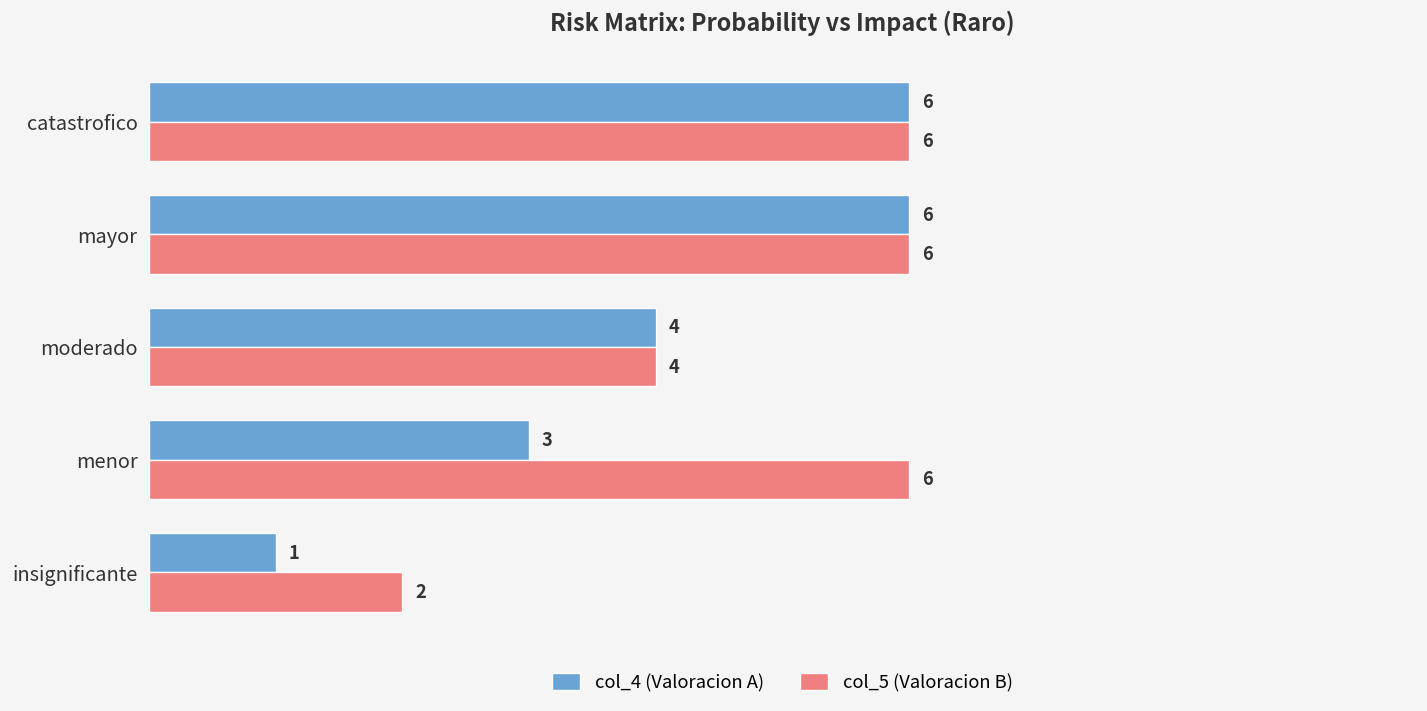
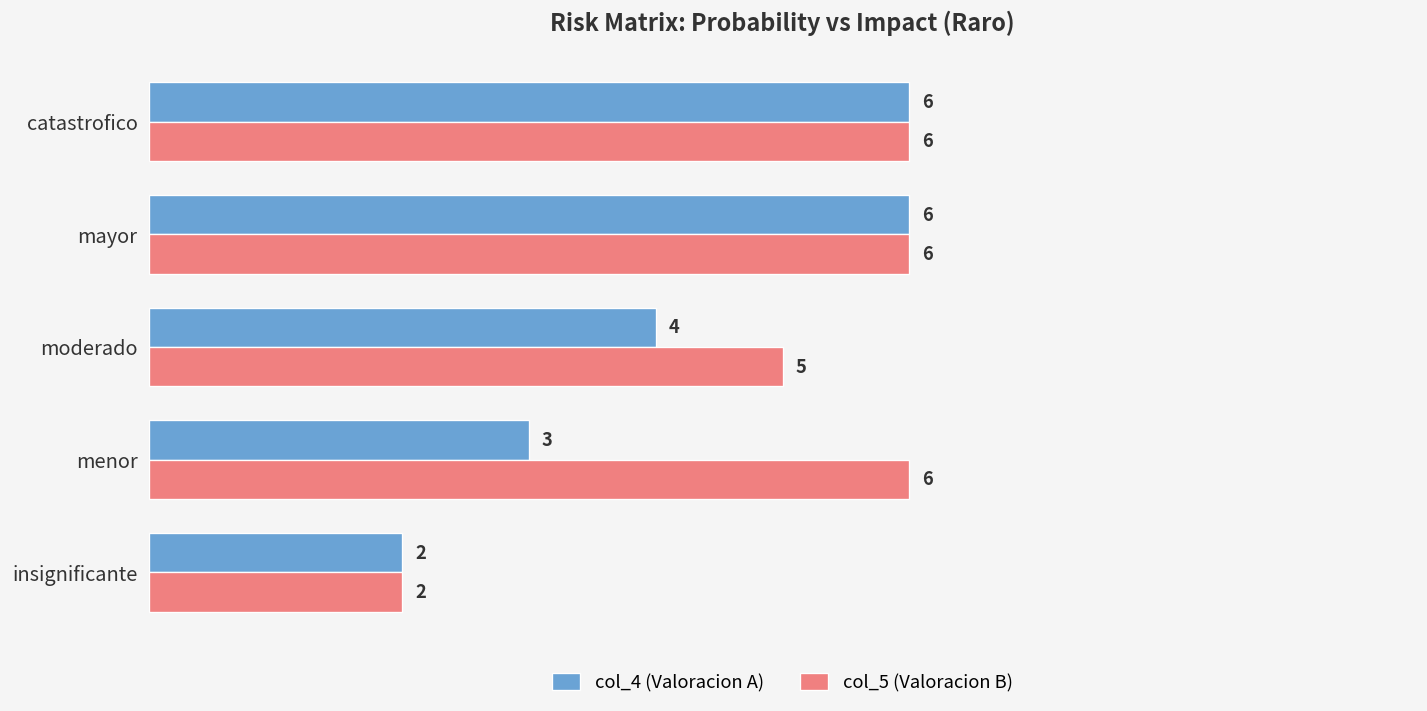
  {
    "col_4 (Valoracion A)": {
      "catastrofico": 6,
      "mayor": 6,
      "moderado": 4,
      "menor": 3,
-     "insignificante": 1
+     "insignificante": 2
    },
    "col_5 (Valoracion B)": {
      "catastrofico": 6,
      "mayor": 6,
-     "moderado": 4,
+     "moderado": 5,
      "menor": 6,
      "insignificante": 2
    }
  }
